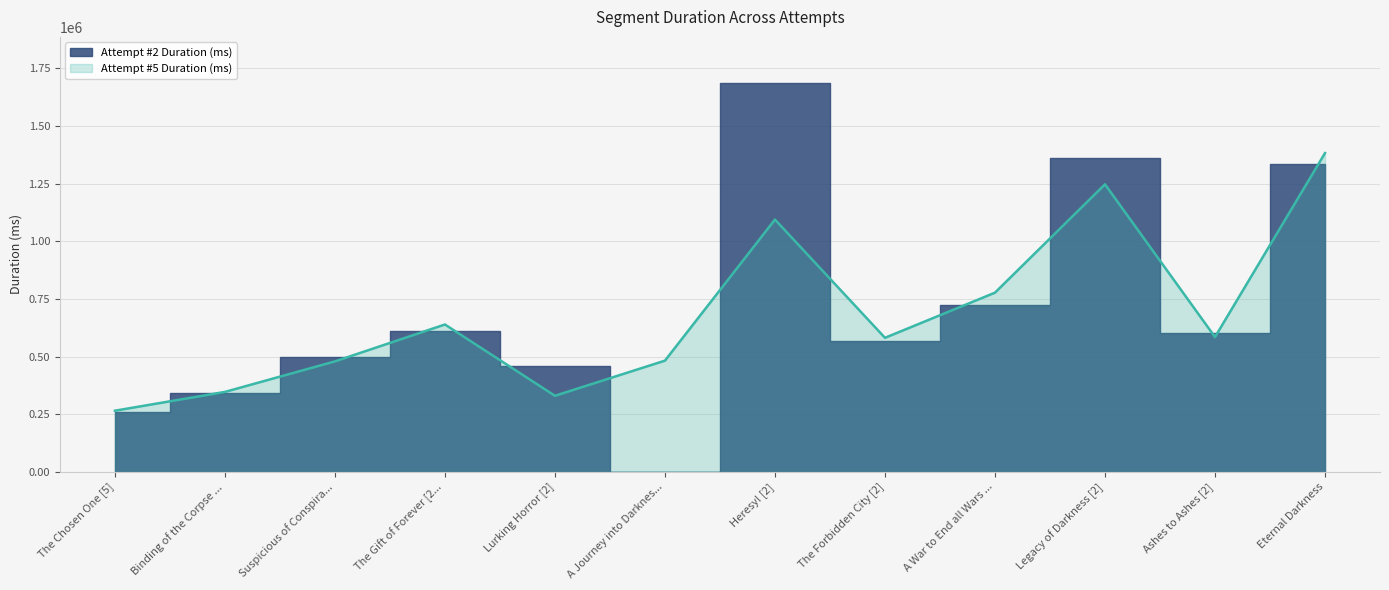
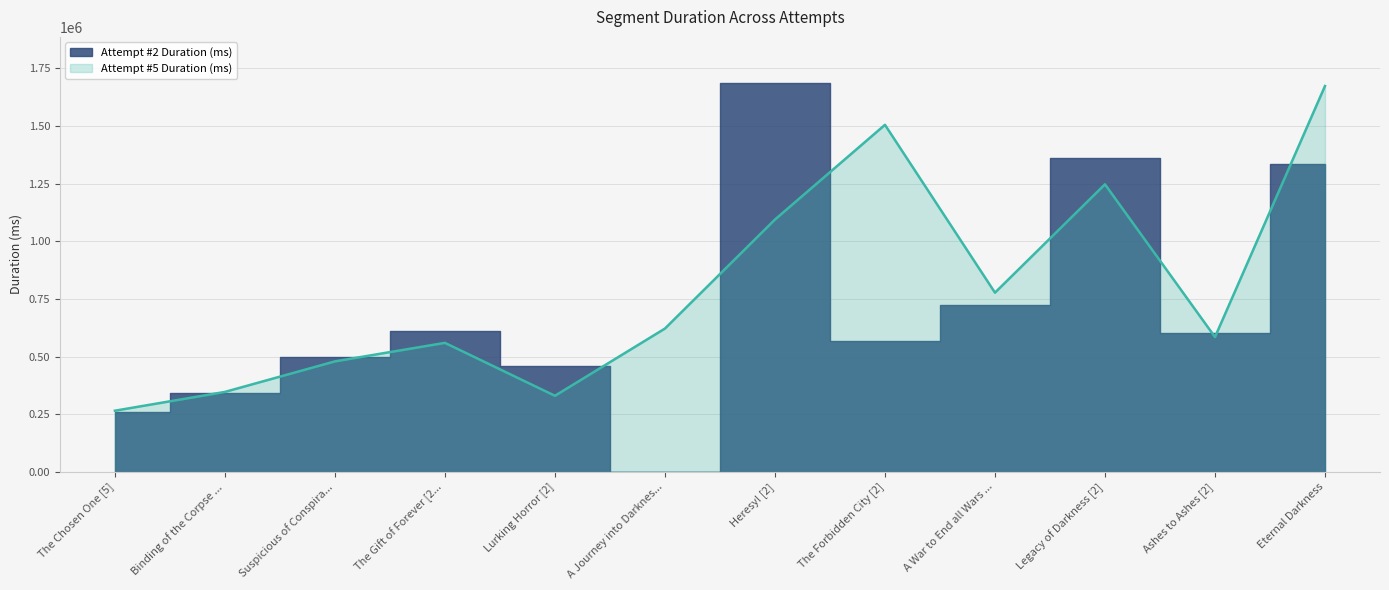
  {
    "Attempt #5 Duration (ms)": {
      "Binding of the Corpse ...": 350000,
      "Suspicious of Conspira...": 480000,
-     "The Gift of Forever [2...": 640000,
+     "The Gift of Forever [2...": 560000,
      "Lurking Horror [2]": 330000,
-     "A Journey into Darknes...": 480000,
+     "A Journey into Darknes...": 620000,
      "Heresy! [2]": 1090000,
-     "The Forbidden City [2]": 580000,
+     "The Forbidden City [2]": 1510000,
      "A War to End all Wars ...": 780000,
      "Legacy of Darkness [2]": 1250000,
      "Ashes to Ashes [2]": 580000,
-     "Eternal Darkness": 1380000
+     "Eternal Darkness": 1670000
    }
  }
